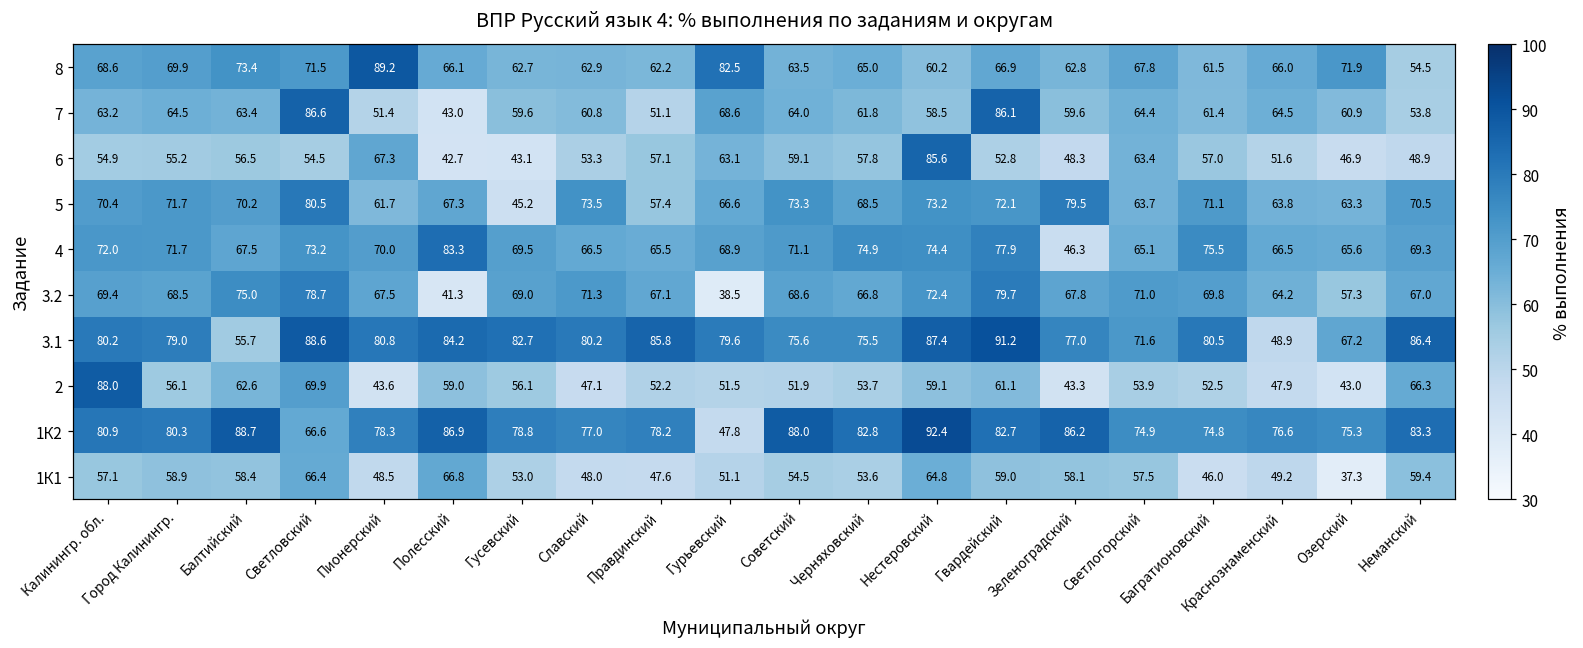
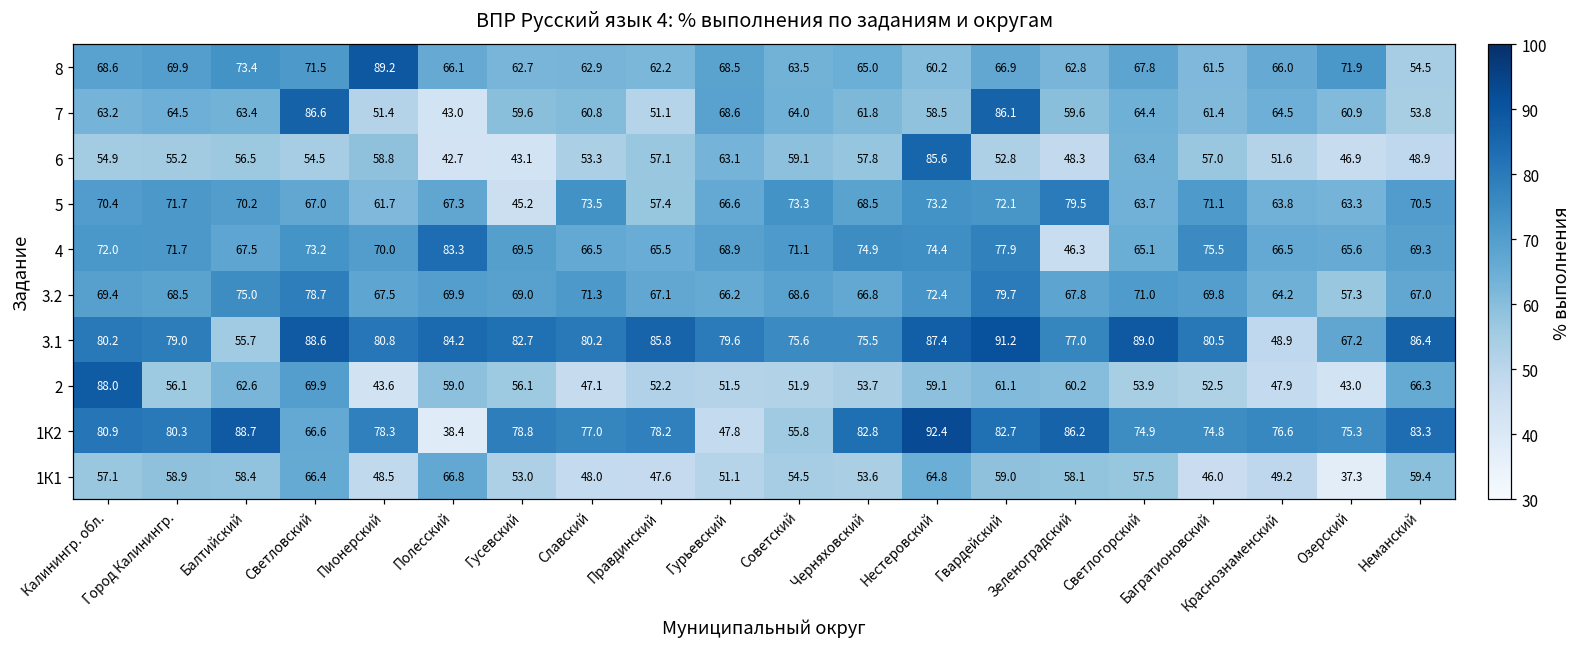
  {
    "8": {
      "Калинингр. обл.": 68.6,
      "Город Калинингр.": 69.9,
      "Балтийский": 73.4,
      "Светловский": 71.5,
      "Пионерский": 89.2,
      "Полесский": 66.1,
      "Гусевский": 62.7,
      "Славский": 62.9,
      "Правдинский": 62.2,
-     "Гурьевский": 82.5,
+     "Гурьевский": 68.5,
      "Советский": 63.5,
      "Черняховский": 65.0,
      "Нестеровский": 60.2,
      "Гвардейский": 66.9,
      "Зеленоградский": 62.8,
      "Светлогорский": 67.8,
      "Багратионовский": 61.5,
      "Краснознаменский": 66.0,
      "Озерский": 71.9,
      "Неманский": 54.5
    },
    "7": {
      "Калинингр. обл.": 63.2,
      "Город Калинингр.": 64.5,
      "Балтийский": 63.4,
      "Светловский": 86.6,
      "Пионерский": 51.4,
      "Полесский": 43.0,
      "Гусевский": 59.6,
      "Славский": 60.8,
      "Правдинский": 51.1,
      "Гурьевский": 68.6,
      "Советский": 64.0,
      "Черняховский": 61.8,
      "Нестеровский": 58.5,
      "Гвардейский": 86.1,
      "Зеленоградский": 59.6,
      "Светлогорский": 64.4,
      "Багратионовский": 61.4,
      "Краснознаменский": 64.5,
      "Озерский": 60.9,
      "Неманский": 53.8
    },
    "6": {
      "Калинингр. обл.": 54.9,
      "Город Калинингр.": 55.2,
      "Балтийский": 56.5,
      "Светловский": 54.5,
-     "Пионерский": 67.3,
+     "Пионерский": 58.8,
      "Полесский": 42.7,
      "Гусевский": 43.1,
      "Славский": 53.3,
      "Правдинский": 57.1,
      "Гурьевский": 63.1,
      "Советский": 59.1,
      "Черняховский": 57.8,
      "Нестеровский": 85.6,
      "Гвардейский": 52.8,
      "Зеленоградский": 48.3,
      "Светлогорский": 63.4,
      "Багратионовский": 57.0,
      "Краснознаменский": 51.6,
      "Озерский": 46.9,
      "Неманский": 48.9
    },
    "5": {
      "Калинингр. обл.": 70.4,
      "Город Калинингр.": 71.7,
      "Балтийский": 70.2,
-     "Светловский": 80.5,
+     "Светловский": 67.0,
      "Пионерский": 61.7,
      "Полесский": 67.3,
      "Гусевский": 45.2,
      "Славский": 73.5,
      "Правдинский": 57.4,
      "Гурьевский": 66.6,
      "Советский": 73.3,
      "Черняховский": 68.5,
      "Нестеровский": 73.2,
      "Гвардейский": 72.1,
      "Зеленоградский": 79.5,
      "Светлогорский": 63.7,
      "Багратионовский": 71.1,
      "Краснознаменский": 63.8,
      "Озерский": 63.3,
      "Неманский": 70.5
    },
    "4": {
      "Калинингр. обл.": 72.0,
      "Город Калинингр.": 71.7,
      "Балтийский": 67.5,
      "Светловский": 73.2,
      "Пионерский": 70.0,
      "Полесский": 83.3,
      "Гусевский": 69.5,
      "Славский": 66.5,
      "Правдинский": 65.5,
      "Гурьевский": 68.9,
      "Советский": 71.1,
      "Черняховский": 74.9,
      "Нестеровский": 74.4,
      "Гвардейский": 77.9,
      "Зеленоградский": 46.3,
      "Светлогорский": 65.1,
      "Багратионовский": 75.5,
      "Краснознаменский": 66.5,
      "Озерский": 65.6,
      "Неманский": 69.3
    },
    "3.2": {
      "Калинингр. обл.": 69.4,
      "Город Калинингр.": 68.5,
      "Балтийский": 75.0,
      "Светловский": 78.7,
      "Пионерский": 67.5,
-     "Полесский": 41.3,
+     "Полесский": 69.9,
      "Гусевский": 69.0,
      "Славский": 71.3,
      "Правдинский": 67.1,
-     "Гурьевский": 38.5,
+     "Гурьевский": 66.2,
      "Советский": 68.6,
      "Черняховский": 66.8,
      "Нестеровский": 72.4,
      "Гвардейский": 79.7,
      "Зеленоградский": 67.8,
      "Светлогорский": 71.0,
      "Багратионовский": 69.8,
      "Краснознаменский": 64.2,
      "Озерский": 57.3,
      "Неманский": 67.0
    },
    "3.1": {
      "Калинингр. обл.": 80.2,
      "Город Калинингр.": 79.0,
      "Балтийский": 55.7,
      "Светловский": 88.6,
      "Пионерский": 80.8,
      "Полесский": 84.2,
      "Гусевский": 82.7,
      "Славский": 80.2,
      "Правдинский": 85.8,
      "Гурьевский": 79.6,
      "Советский": 75.6,
      "Черняховский": 75.5,
      "Нестеровский": 87.4,
      "Гвардейский": 91.2,
      "Зеленоградский": 77.0,
-     "Светлогорский": 71.6,
+     "Светлогорский": 89.0,
      "Багратионовский": 80.5,
      "Краснознаменский": 48.9,
      "Озерский": 67.2,
      "Неманский": 86.4
    },
    "2": {
      "Калинингр. обл.": 88.0,
      "Город Калинингр.": 56.1,
      "Балтийский": 62.6,
      "Светловский": 69.9,
      "Пионерский": 43.6,
      "Полесский": 59.0,
      "Гусевский": 56.1,
      "Славский": 47.1,
      "Правдинский": 52.2,
      "Гурьевский": 51.5,
      "Советский": 51.9,
      "Черняховский": 53.7,
      "Нестеровский": 59.1,
      "Гвардейский": 61.1,
-     "Зеленоградский": 43.3,
+     "Зеленоградский": 60.2,
      "Светлогорский": 53.9,
      "Багратионовский": 52.5,
      "Краснознаменский": 47.9,
      "Озерский": 43.0,
      "Неманский": 66.3
    },
    "1К2": {
      "Калинингр. обл.": 80.9,
      "Город Калинингр.": 80.3,
      "Балтийский": 88.7,
      "Светловский": 66.6,
      "Пионерский": 78.3,
-     "Полесский": 86.9,
+     "Полесский": 38.4,
      "Гусевский": 78.8,
      "Славский": 77.0,
      "Правдинский": 78.2,
      "Гурьевский": 47.8,
-     "Советский": 88.0,
+     "Советский": 55.8,
      "Черняховский": 82.8,
      "Нестеровский": 92.4,
      "Гвардейский": 82.7,
      "Зеленоградский": 86.2,
      "Светлогорский": 74.9,
      "Багратионовский": 74.8,
      "Краснознаменский": 76.6,
      "Озерский": 75.3,
      "Неманский": 83.3
    },
    "1К1": {
      "Калинингр. обл.": 57.1,
      "Город Калинингр.": 58.9,
      "Балтийский": 58.4,
      "Светловский": 66.4,
      "Пионерский": 48.5,
      "Полесский": 66.8,
      "Гусевский": 53.0,
      "Славский": 48.0,
      "Правдинский": 47.6,
      "Гурьевский": 51.1,
      "Советский": 54.5,
      "Черняховский": 53.6,
      "Нестеровский": 64.8,
      "Гвардейский": 59.0,
      "Зеленоградский": 58.1,
      "Светлогорский": 57.5,
      "Багратионовский": 46.0,
      "Краснознаменский": 49.2,
      "Озерский": 37.3,
      "Неманский": 59.4
    }
  }
